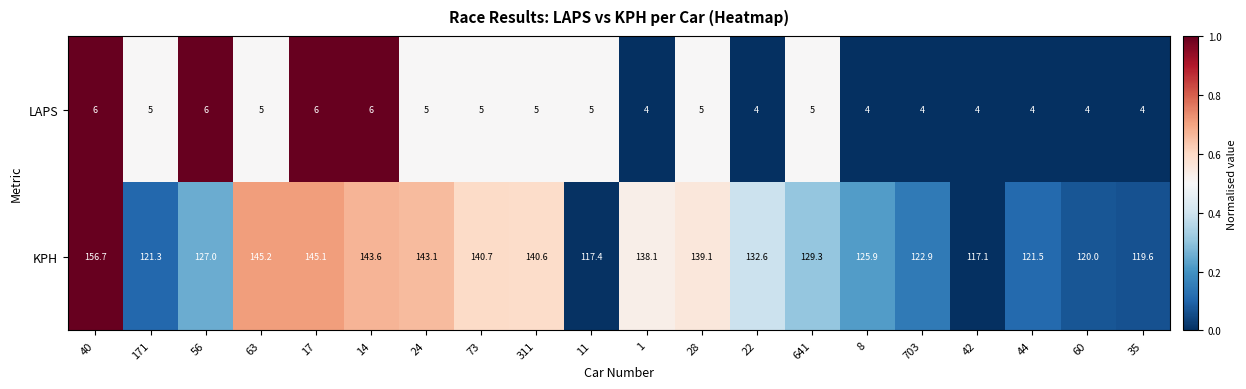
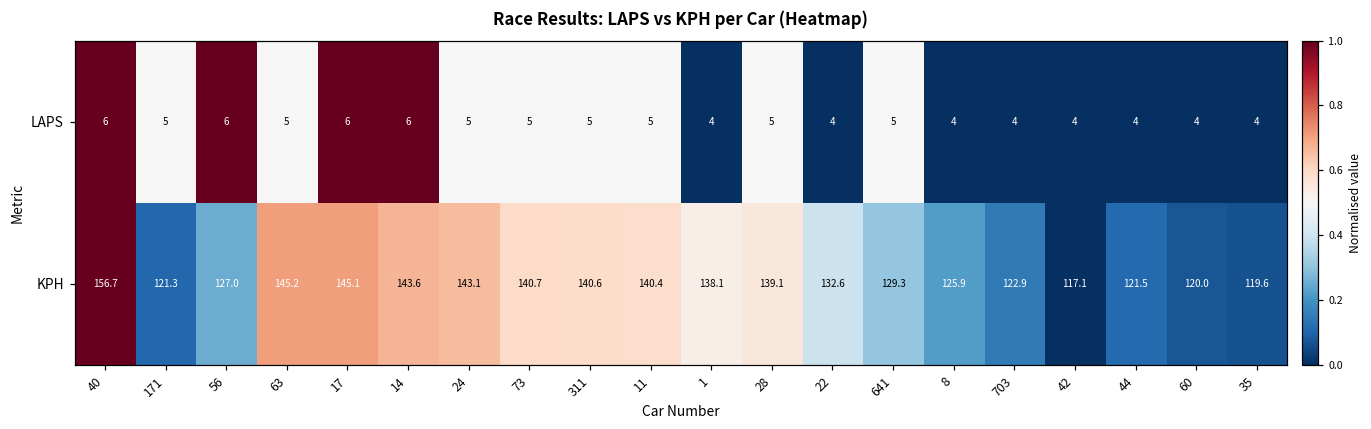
  {
    "LAPS": {
      "40": 6,
      "171": 5,
      "56": 6,
      "63": 5,
      "17": 6,
      "14": 6,
      "24": 5,
      "73": 5,
      "311": 5,
      "11": 5,
      "1": 4,
      "28": 5,
      "22": 4,
      "641": 5,
      "8": 4,
      "703": 4,
      "42": 4,
      "44": 4,
      "60": 4,
      "35": 4
    },
    "KPH": {
      "40": 156.7,
      "171": 121.3,
      "56": 127.0,
      "63": 145.2,
      "17": 145.1,
      "14": 143.6,
      "24": 143.1,
      "73": 140.7,
      "311": 140.6,
-     "11": 117.4,
+     "11": 140.4,
      "1": 138.1,
      "28": 139.1,
      "22": 132.6,
      "641": 129.3,
      "8": 125.9,
      "703": 122.9,
      "42": 117.1,
      "44": 121.5,
      "60": 120.0,
      "35": 119.6
    }
  }
